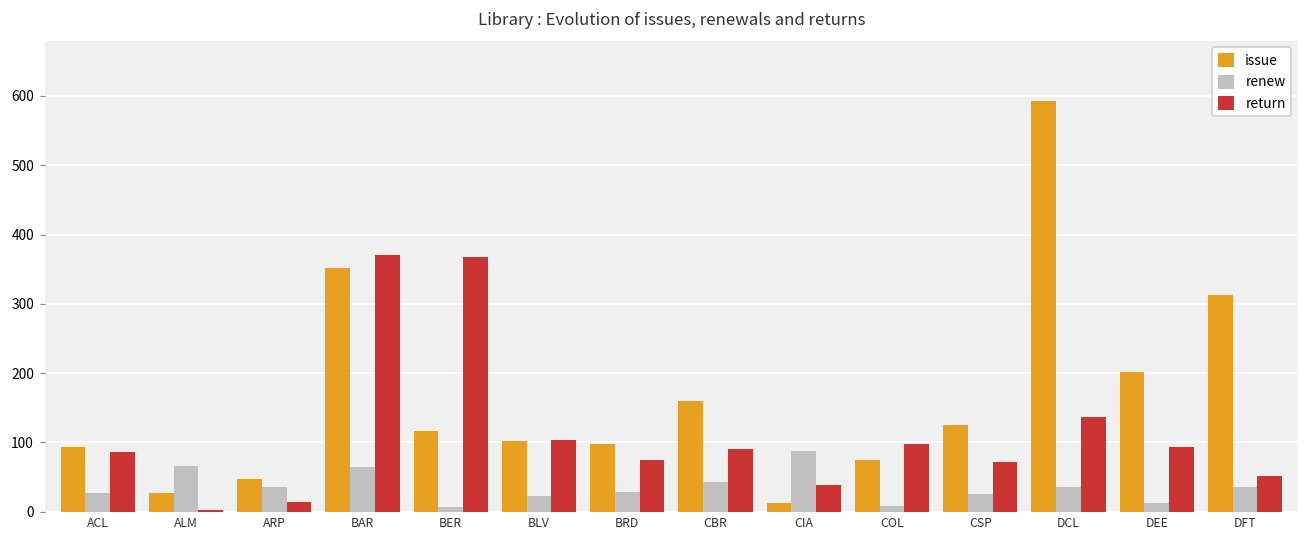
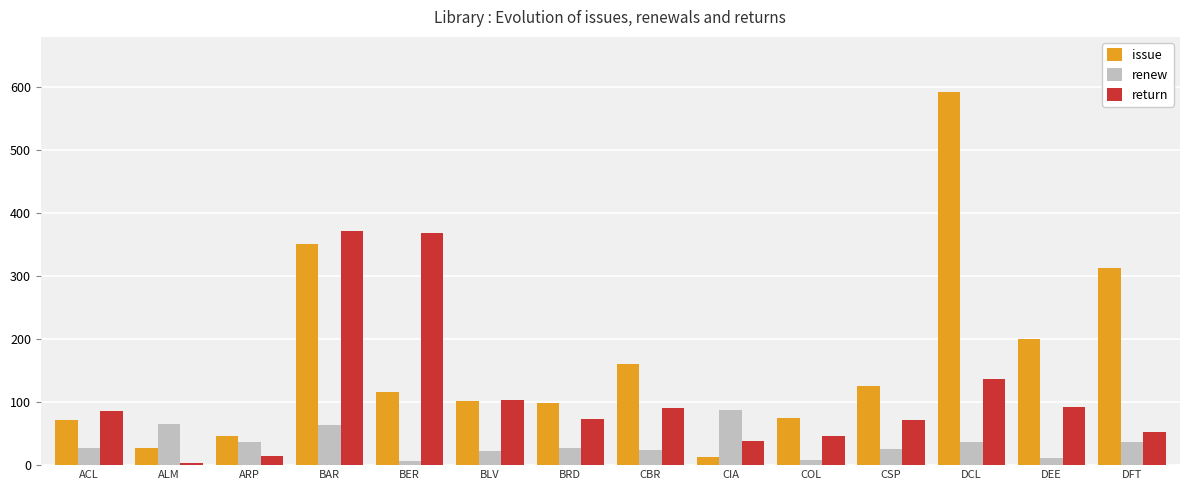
  {
    "issue": {
-     "ACL": 90,
+     "ACL": 70,
      "ALM": 30,
      "ARP": 50,
      "BAR": 350,
      "BER": 120,
      "BLV": 100,
      "BRD": 100,
      "CBR": 160,
      "CIA": 10,
      "COL": 80,
      "CSP": 130,
      "DCL": 590,
      "DEE": 200,
      "DFT": 310
    },
    "renew": {
      "ACL": 30,
      "ALM": 70,
      "ARP": 40,
      "BAR": 60,
      "BER": 10,
      "BLV": 20,
      "BRD": 30,
-     "CBR": 40,
+     "CBR": 20,
      "CIA": 90,
      "COL": 10,
      "CSP": 30,
      "DCL": 40,
      "DEE": 10,
      "DFT": 40
    },
    "return": {
      "ACL": 90,
      "ARP": 10,
      "BAR": 370,
      "BER": 370,
      "BLV": 100,
      "BRD": 70,
      "CBR": 90,
      "CIA": 40,
-     "COL": 100,
+     "COL": 50,
      "CSP": 70,
      "DCL": 140,
      "DEE": 90,
      "DFT": 50
    }
  }
